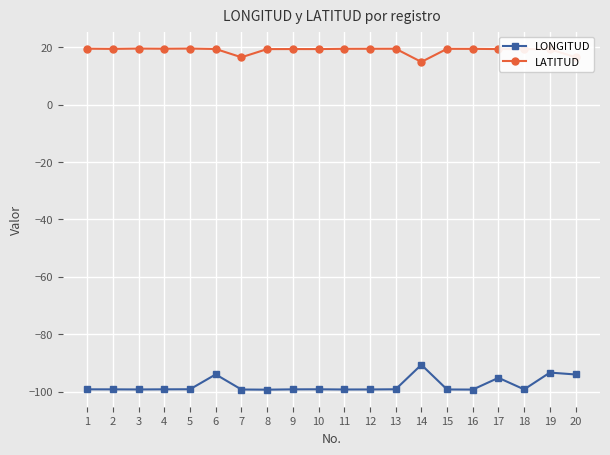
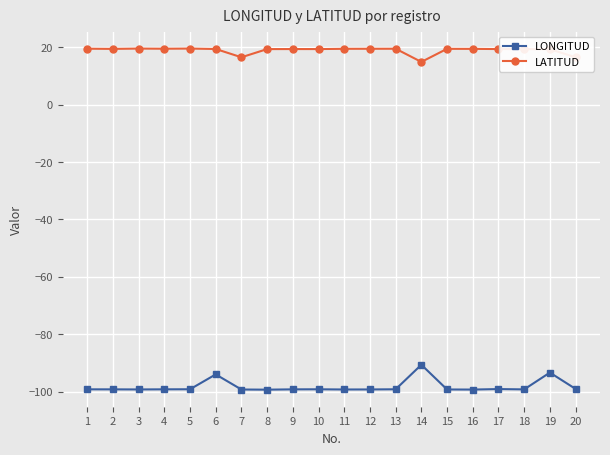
  {
    "LONGITUD": {
      "1": -99,
      "2": -99,
      "3": -99,
      "4": -99,
      "5": -99,
      "6": -94,
      "7": -99,
      "8": -99,
      "9": -99,
      "10": -99,
      "11": -99,
      "12": -99,
      "13": -99,
      "14": -91,
      "15": -99,
      "16": -99,
-     "17": -95,
+     "17": -99,
      "18": -99,
      "19": -93,
-     "20": -94
+     "20": -99
    },
    "LATITUD": {
      "1": 19,
      "2": 19,
      "3": 19,
      "4": 19,
      "5": 19,
      "6": 19,
      "7": 16,
      "8": 19,
      "9": 19,
      "10": 19,
      "11": 19,
      "12": 19,
      "13": 19,
      "14": 15,
      "15": 19,
      "16": 19,
      "17": 19
    }
  }
